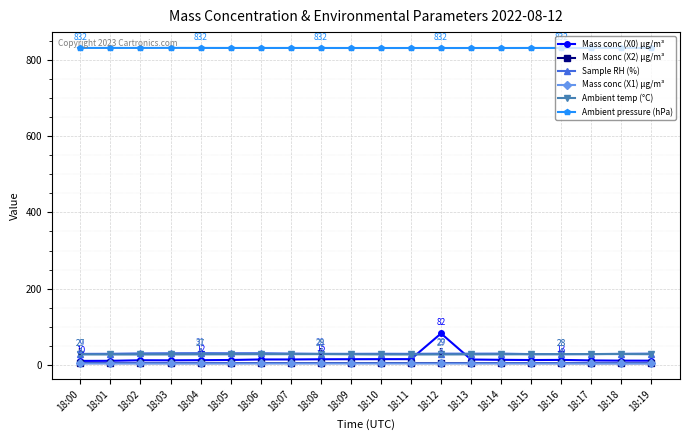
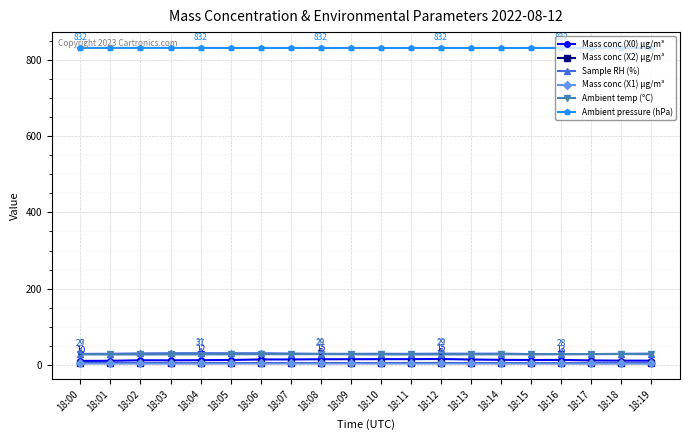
  {
    "Mass conc (X0) μg/m³": {
-     "18:12": 82
+     "18:12": 15
    },
    "Ambient pressure (hPa)": {
      "18:04": 832,
      "18:08": 832,
      "18:12": 832
    }
  }
